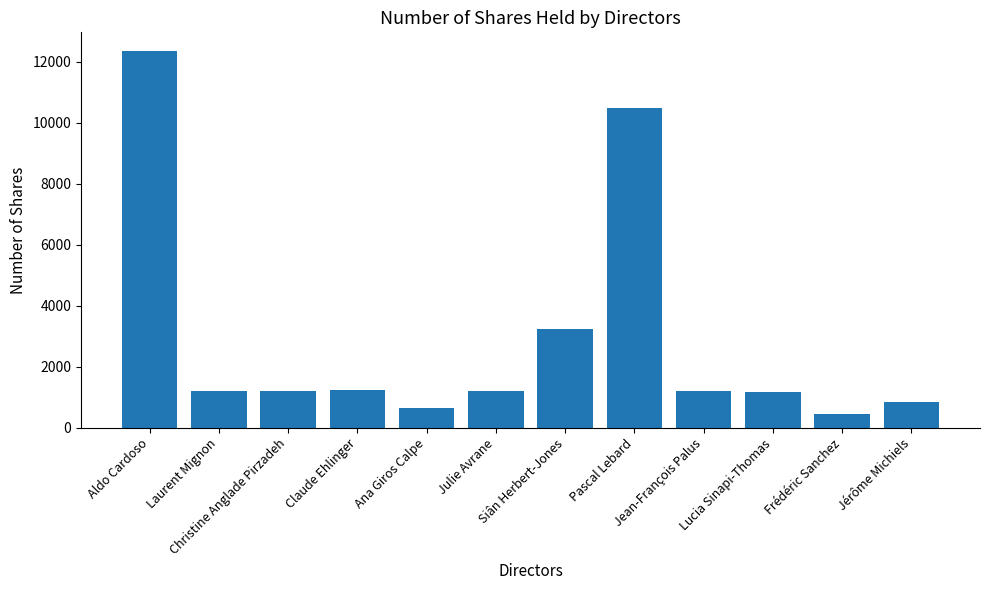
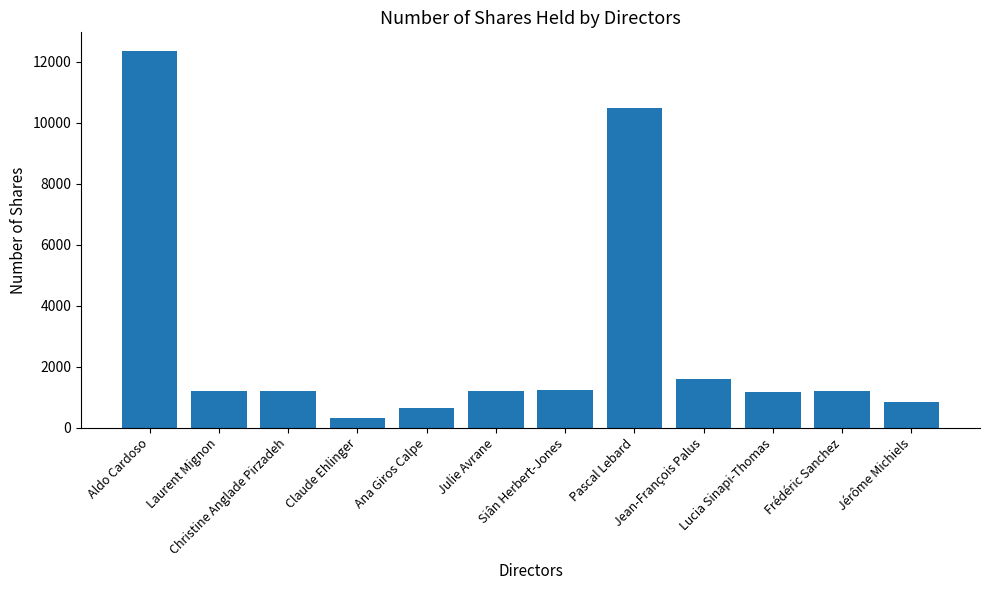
  {
    "Aldo Cardoso": 12400,
    "Laurent Mignon": 1200,
    "Christine Anglade Pirzadeh": 1200,
-   "Claude Ehlinger": 1200,
+   "Claude Ehlinger": 300,
    "Ana Giros Calpe": 700,
    "Julie Avrane": 1200,
-   "Siân Herbert-Jones": 3200,
+   "Siân Herbert-Jones": 1200,
    "Pascal Lebard": 10500,
-   "Jean-François Palus": 1200,
+   "Jean-François Palus": 1600,
    "Lucia Sinapi-Thomas": 1200,
-   "Frédéric Sanchez": 500,
+   "Frédéric Sanchez": 1200,
    "Jérôme Michiels": 900
  }
